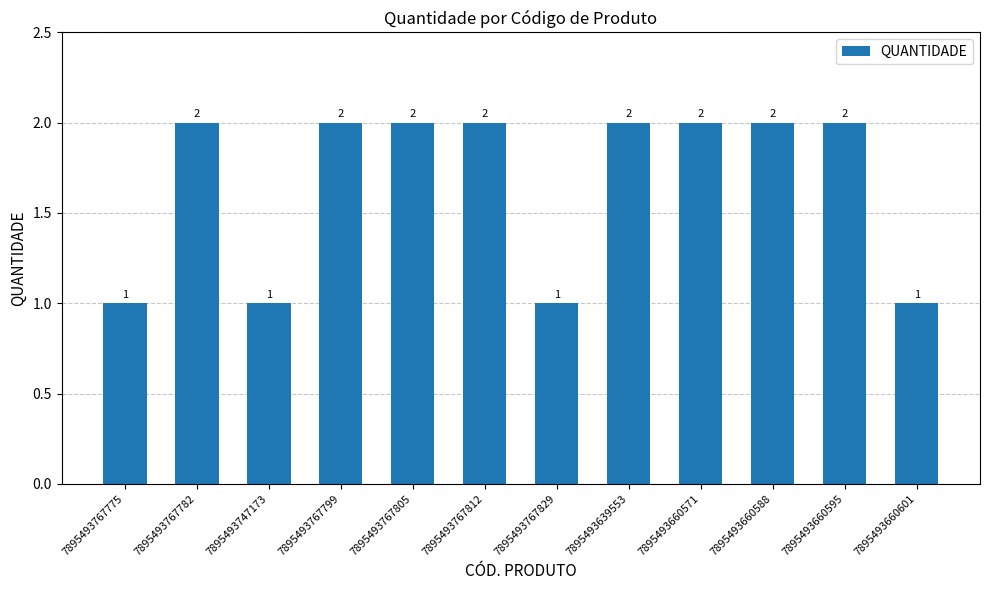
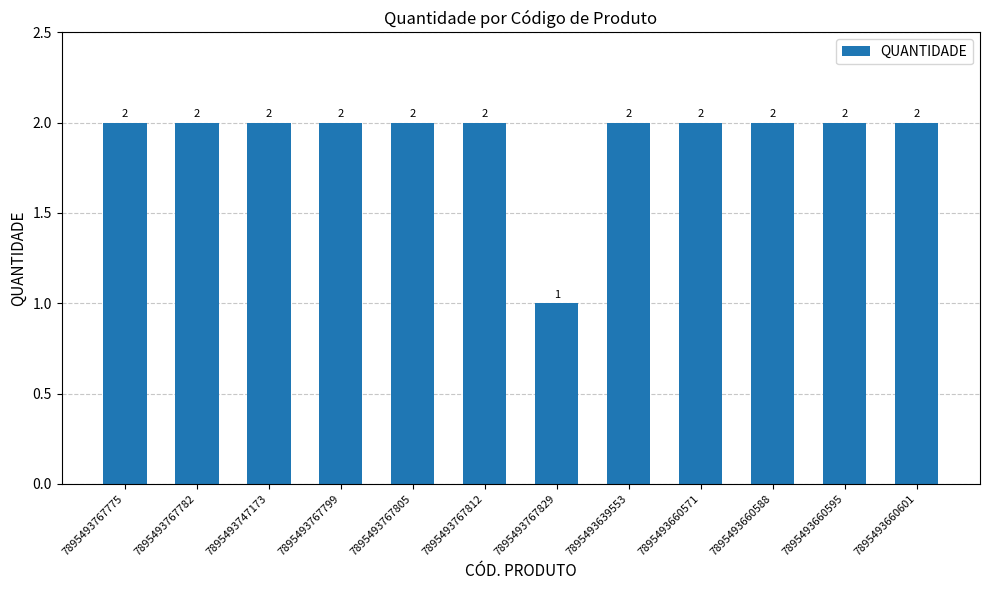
  {
-   "7895493767775": 1,
+   "7895493767775": 2,
    "7895493767782": 2,
-   "7895493747173": 1,
+   "7895493747173": 2,
    "7895493767799": 2,
    "7895493767805": 2,
    "7895493767812": 2,
    "7895493767829": 1,
    "7895493639553": 2,
    "7895493660571": 2,
    "7895493660588": 2,
    "7895493660595": 2,
-   "7895493660601": 1
+   "7895493660601": 2
  }
